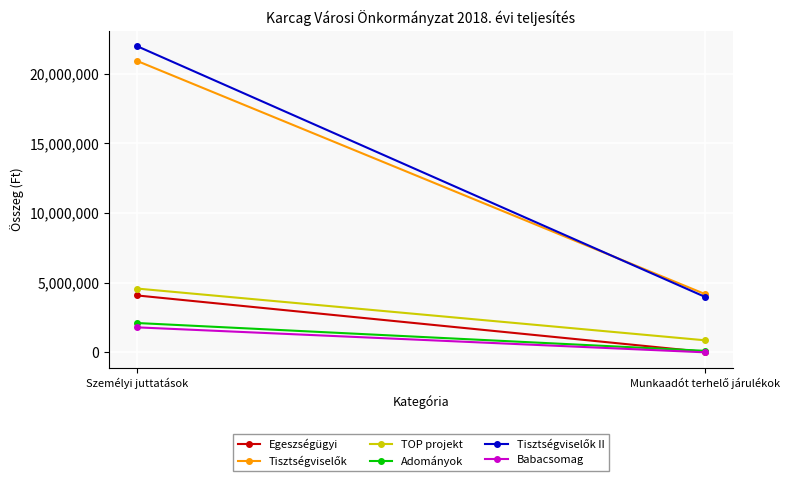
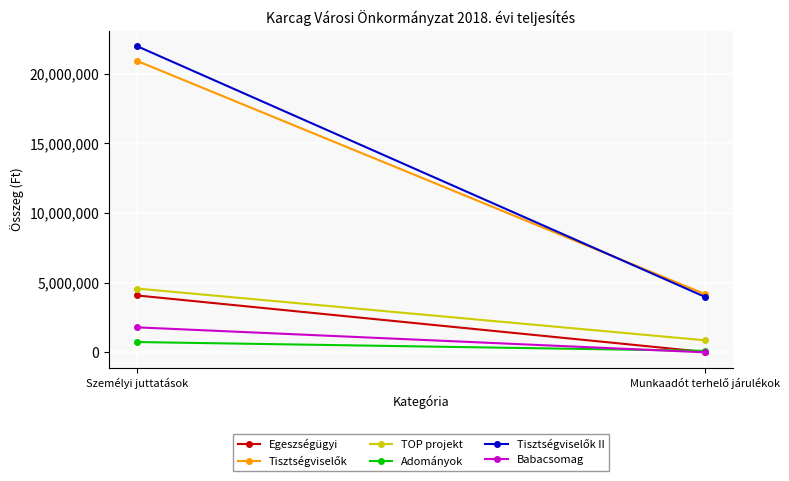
  {
    "Egeszségügyi": {
      "Személyi juttatások": "4,100,000"
    },
    "Tisztségviselők": {
      "Személyi juttatások": "20,900,000",
      "Munkaadót terhelő járulékok": "4,200,000"
    },
    "TOP projekt": {
      "Személyi juttatások": "4,600,000",
      "Munkaadót terhelő járulékok": "900,000"
    },
    "Adományok": {
-     "Személyi juttatások": "2,100,000"
+     "Személyi juttatások": "700,000"
    },
    "Tisztségviselők II": {
      "Személyi juttatások": "22,000,000",
      "Munkaadót terhelő járulékok": "4,000,000"
    },
    "Babacsomag": {
      "Személyi juttatások": "1,800,000"
    }
  }
